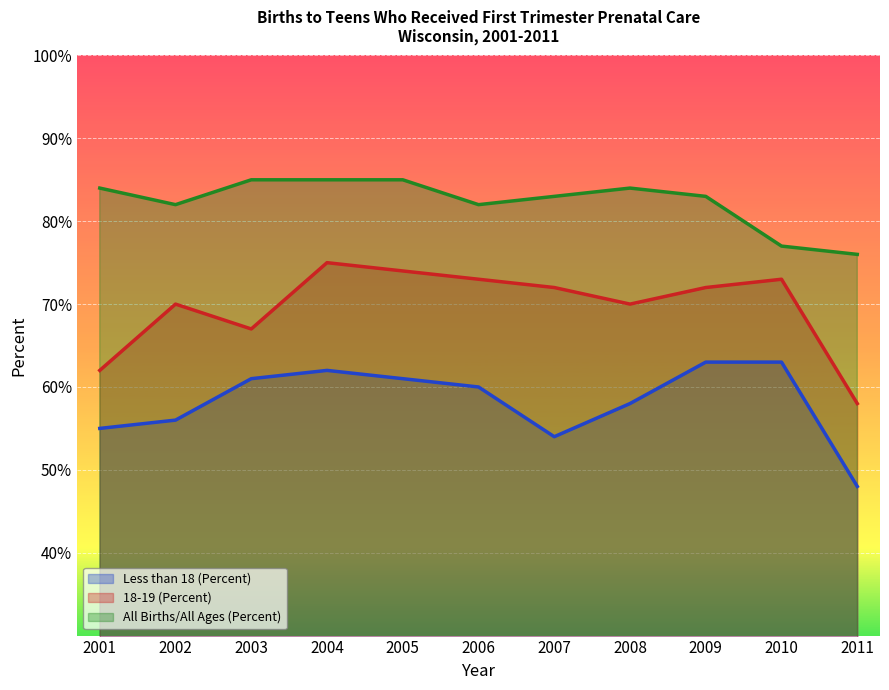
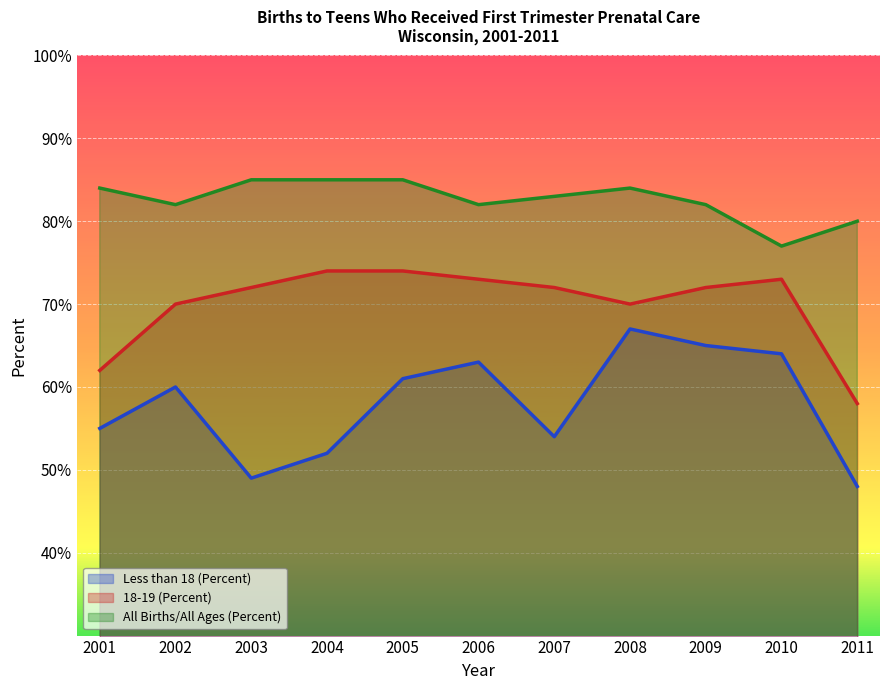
  {
    "Less than 18 (Percent)": {
      "2001": "55%",
-     "2002": "56%",
-     "2003": "61%",
-     "2004": "62%",
+     "2002": "60%",
+     "2003": "49%",
+     "2004": "52%",
      "2005": "61%",
-     "2006": "60%",
+     "2006": "63%",
      "2007": "54%",
-     "2008": "58%",
-     "2009": "63%",
-     "2010": "63%",
+     "2008": "67%",
+     "2009": "65%",
+     "2010": "64%",
      "2011": "48%"
    },
    "18-19 (Percent)": {
      "2001": "62%",
      "2002": "70%",
-     "2003": "67%",
-     "2004": "75%",
+     "2003": "72%",
+     "2004": "74%",
      "2005": "74%",
      "2006": "73%",
      "2007": "72%",
      "2008": "70%",
      "2009": "72%",
      "2010": "73%",
      "2011": "58%"
    },
    "All Births/All Ages (Percent)": {
      "2001": "84%",
      "2002": "82%",
      "2003": "85%",
      "2004": "85%",
      "2005": "85%",
      "2006": "82%",
      "2007": "83%",
      "2008": "84%",
-     "2009": "83%",
+     "2009": "82%",
      "2010": "77%",
-     "2011": "76%"
+     "2011": "80%"
    }
  }
